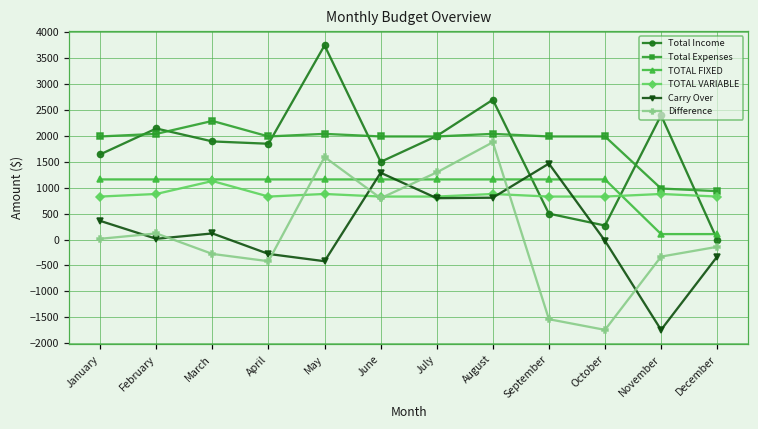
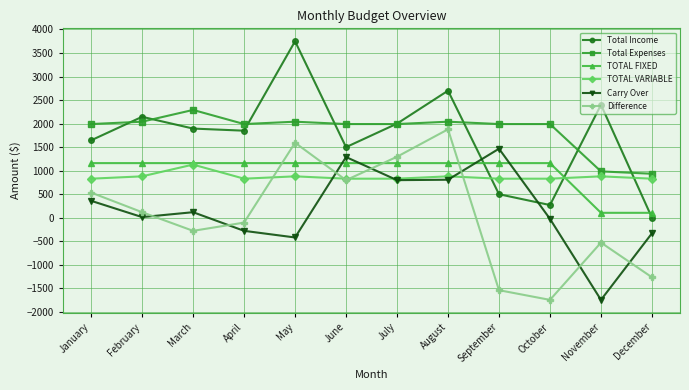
  {
    "Difference": {
-     "January": 0,
+     "January": 500,
      "February": 100,
      "March": -300,
-     "April": -400,
+     "April": -100,
      "May": 1600,
      "July": 1300,
      "August": 1900,
      "September": -1500,
      "October": -1700,
-     "November": -300,
-     "December": -100
+     "November": -500,
+     "December": -1300
    }
  }
